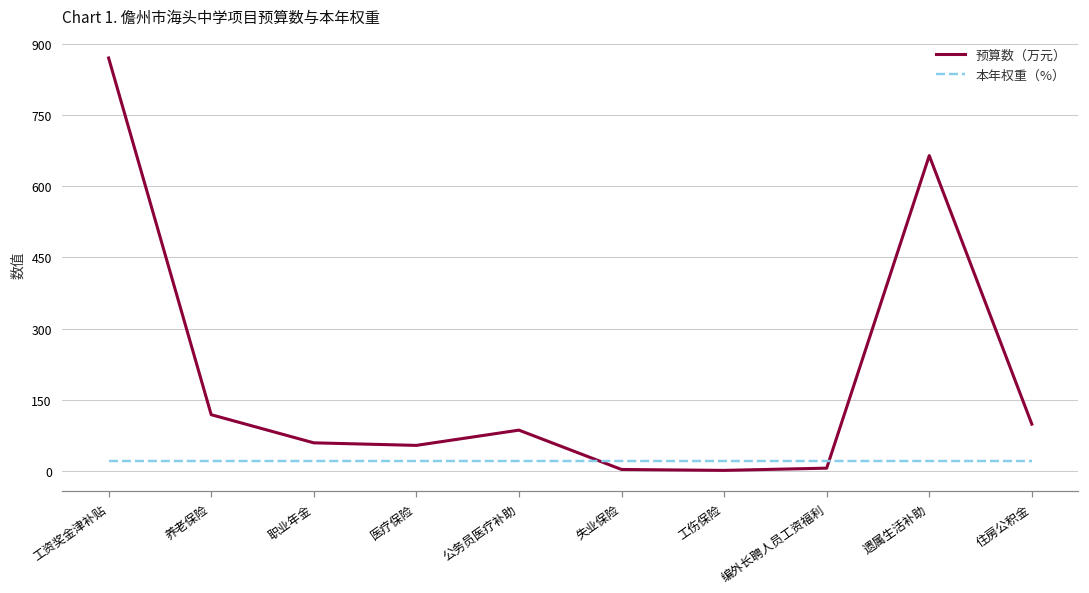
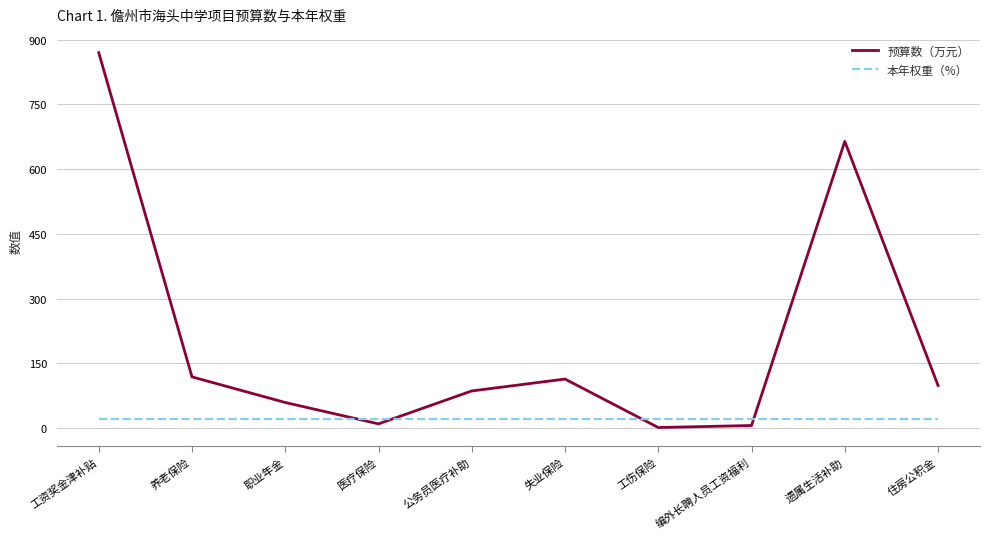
  {
    "预算数（万元）": {
      "工资奖金津补贴": 870,
      "养老保险": 120,
      "职业年金": 60,
-     "医疗保险": 50,
+     "医疗保险": 10,
      "公务员医疗补助": 90,
-     "失业保险": 0,
+     "失业保险": 110,
      "工伤保险": 0,
      "编外长聘人员工资福利": 10,
      "遗属生活补助": 660,
      "住房公积金": 100
    },
    "本年权重（%）": {
      "工资奖金津补贴": 20,
      "养老保险": 20,
      "职业年金": 20,
      "医疗保险": 20,
      "公务员医疗补助": 20,
      "失业保险": 20,
      "工伤保险": 20,
      "编外长聘人员工资福利": 20,
      "遗属生活补助": 20,
      "住房公积金": 20
    }
  }
